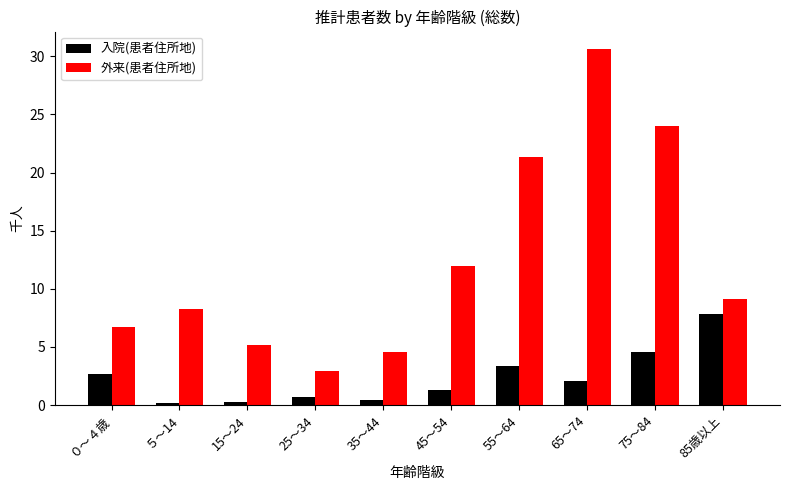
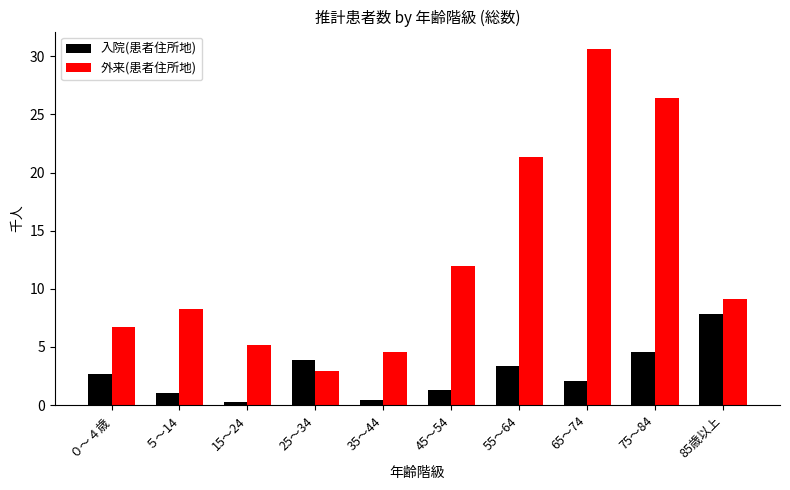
  {
    "入院(患者住所地)": {
      "０～４歳": 2.7,
-     "５～14": 0.2,
+     "５～14": 1.0,
      "15～24": 0.3,
-     "25～34": 0.7,
+     "25～34": 3.9,
      "35～44": 0.4,
      "45～54": 1.3,
      "55～64": 3.4,
      "65～74": 2.1,
      "75～84": 4.6,
      "85歳以上": 7.8
    },
    "外来(患者住所地)": {
      "０～４歳": 6.7,
      "５～14": 8.3,
      "15～24": 5.2,
      "25～34": 2.9,
      "35～44": 4.6,
      "45～54": 12.0,
      "55～64": 21.3,
      "65～74": 30.6,
-     "75～84": 24.0,
+     "75～84": 26.4,
      "85歳以上": 9.1
    }
  }
